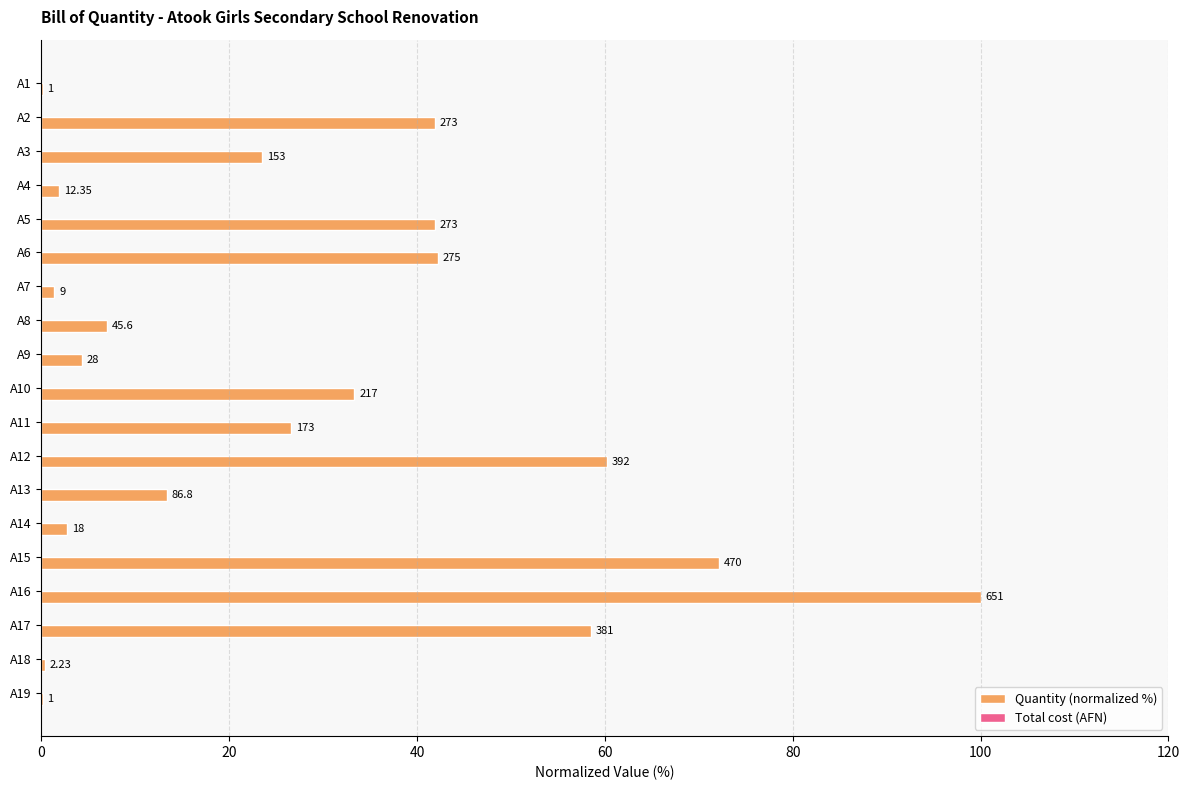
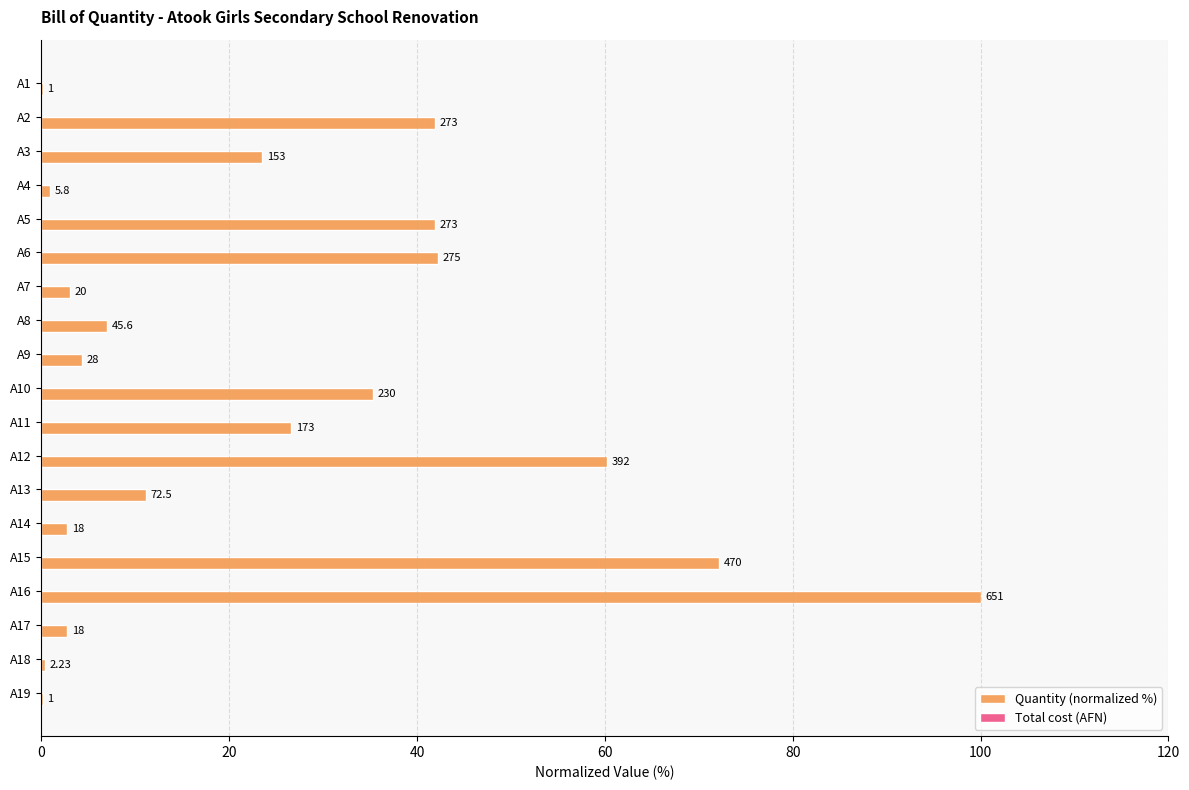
  {
    "Quantity (normalized %)": {
-     "A4": 12.35,
-     "A7": 9,
-     "A10": 217,
-     "A13": 86.8,
-     "A17": 381
+     "A4": 5.8,
+     "A7": 20,
+     "A10": 230,
+     "A13": 72.5,
+     "A17": 18
    },
    "Total cost (AFN)": {
      "A1": 0,
      "A2": 0,
      "A3": 0,
      "A4": 0,
      "A5": 0,
      "A6": 0,
      "A7": 0,
      "A8": 0,
      "A9": 0,
      "A10": 0,
      "A11": 0,
      "A12": 0,
      "A13": 0,
      "A14": 0,
      "A15": 0,
      "A16": 0,
      "A17": 0,
      "A18": 0,
      "A19": 0
    }
  }
